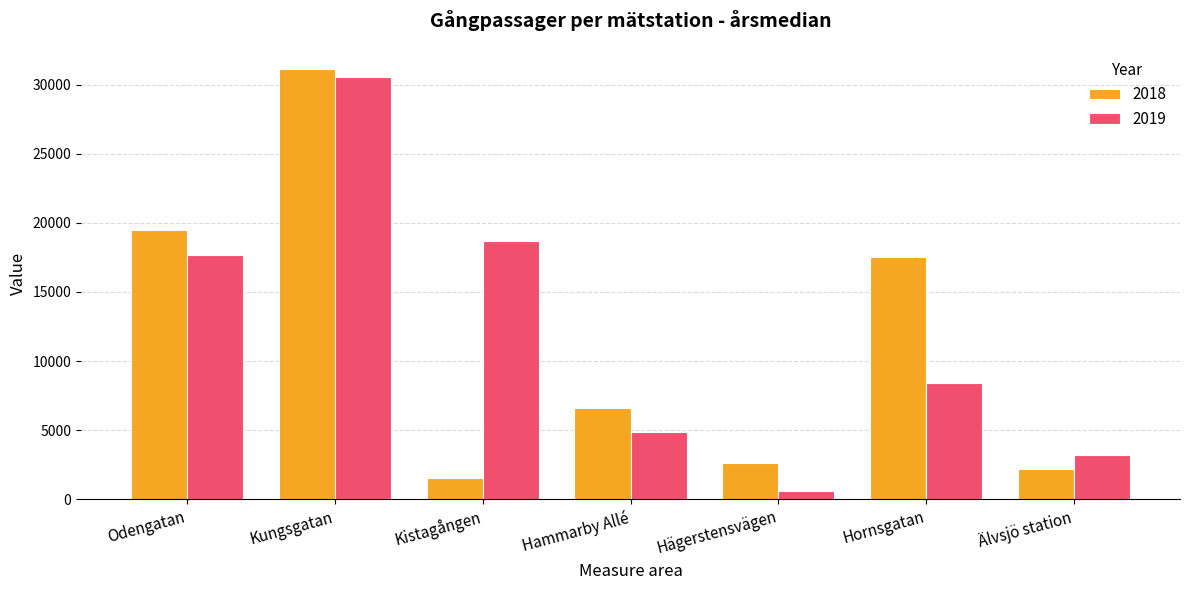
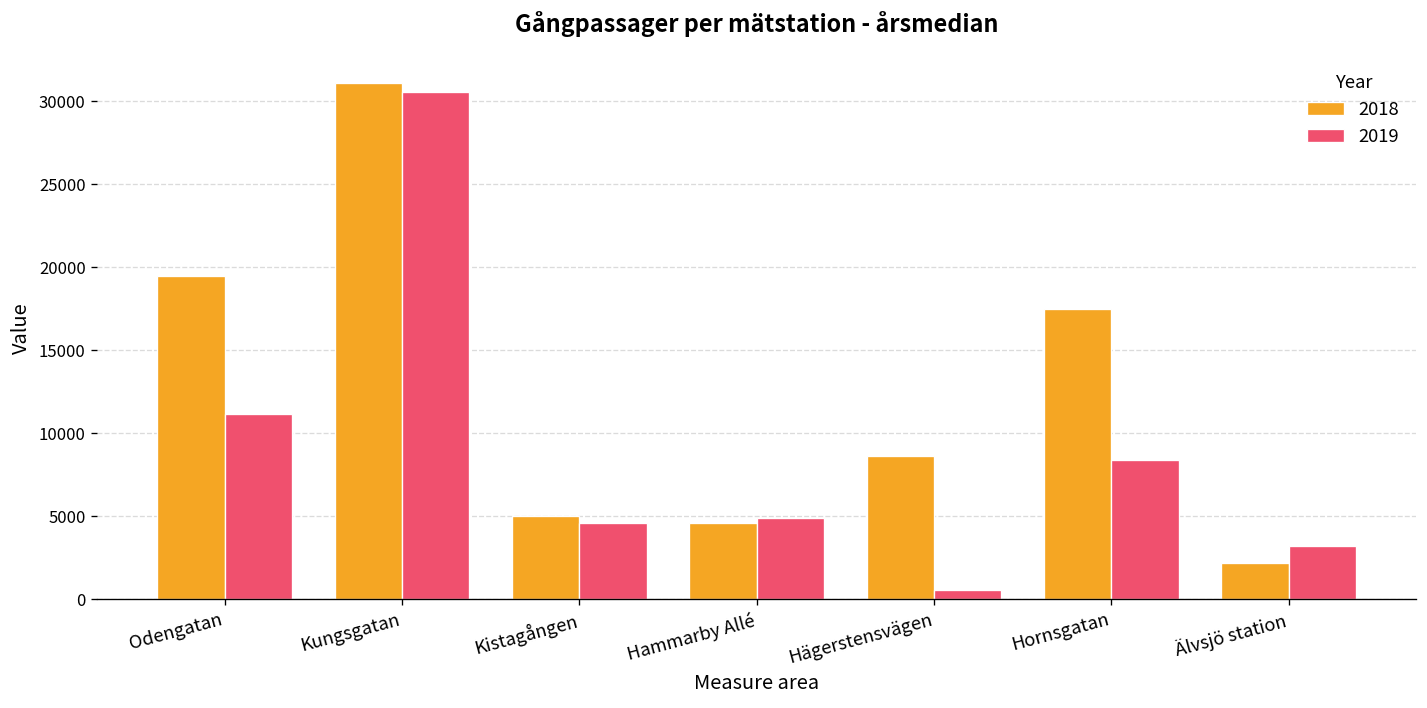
  {
    "2018": {
      "Odengatan": 19500,
      "Kungsgatan": 31100,
-     "Kistagången": 1500,
-     "Hammarby Allé": 6600,
-     "Hägerstensvägen": 2600,
+     "Kistagången": 5000,
+     "Hammarby Allé": 4600,
+     "Hägerstensvägen": 8600,
      "Hornsgatan": 17500,
      "Älvsjö station": 2200
    },
    "2019": {
-     "Odengatan": 17700,
+     "Odengatan": 11200,
      "Kungsgatan": 30600,
-     "Kistagången": 18700,
+     "Kistagången": 4600,
      "Hammarby Allé": 4900,
      "Hägerstensvägen": 600,
      "Hornsgatan": 8400,
      "Älvsjö station": 3200
    }
  }
